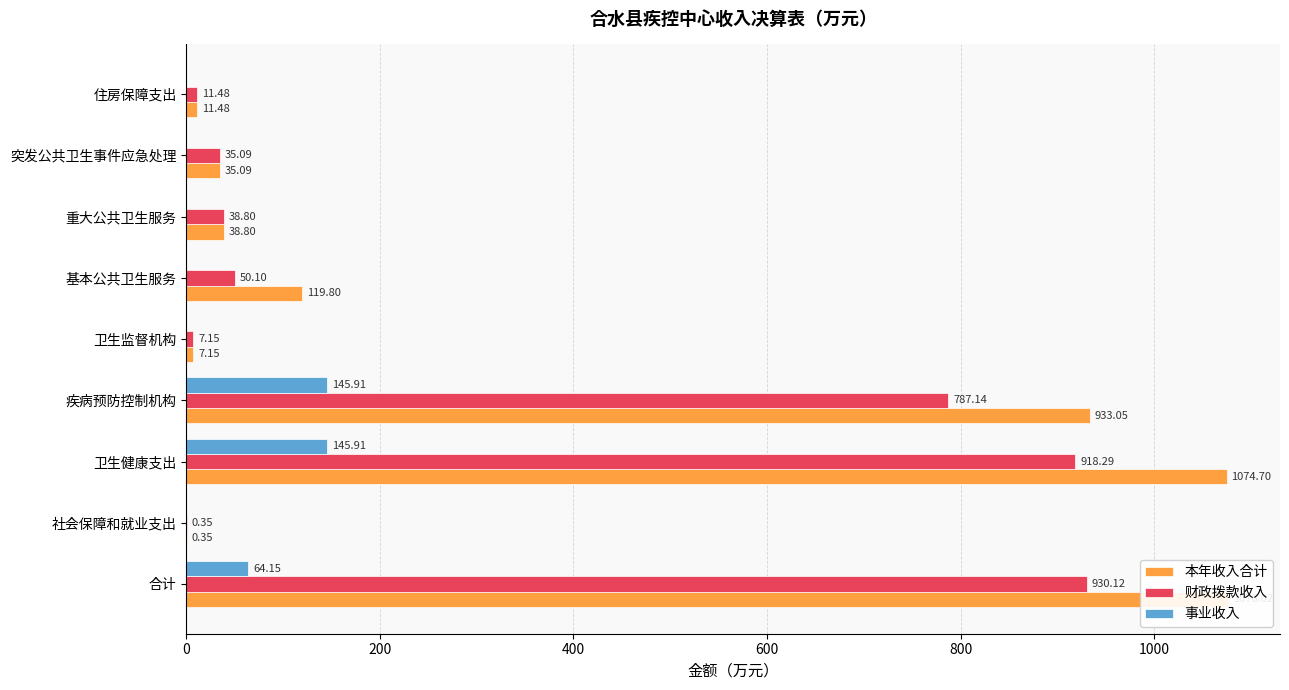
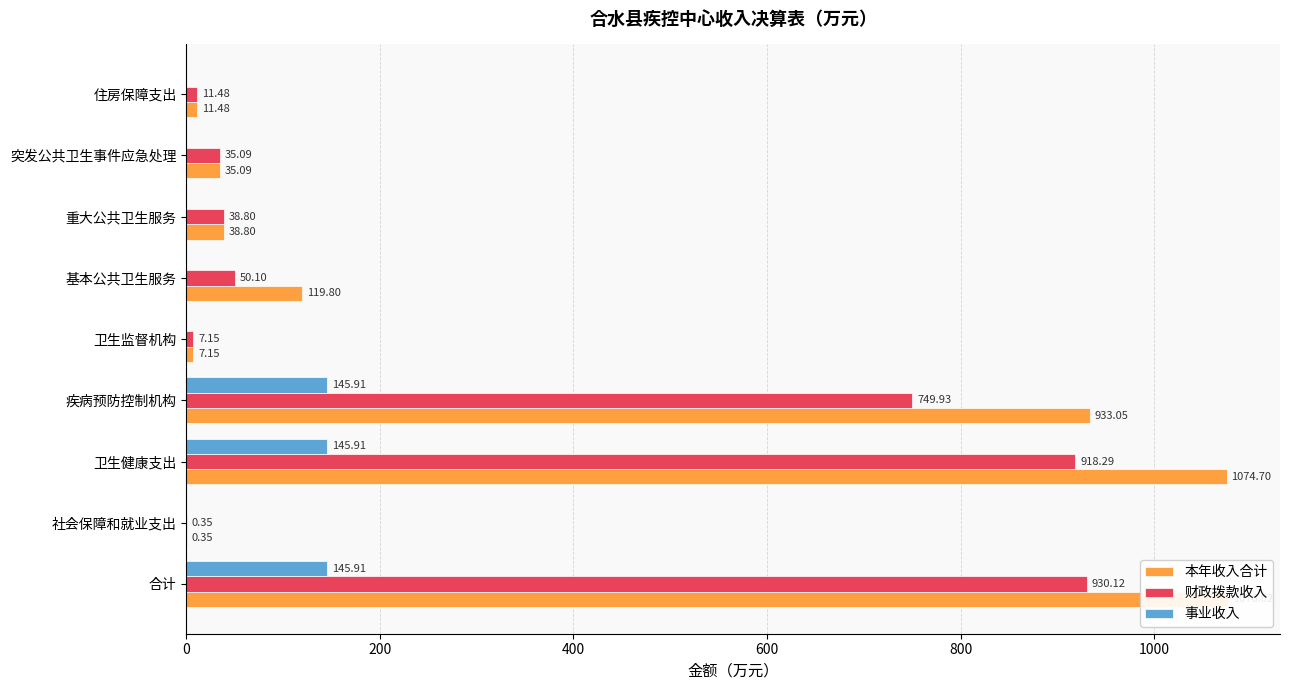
  {
    "本年收入合计": {
      "住房保障支出": 11.48,
      "突发公共卫生事件应急处理": 35.09,
      "重大公共卫生服务": 38.80,
      "基本公共卫生服务": 119.80,
      "卫生监督机构": 7.15,
      "疾病预防控制机构": 933.05,
      "卫生健康支出": 1074.70,
      "社会保障和就业支出": 0.35
    },
    "财政拨款收入": {
      "住房保障支出": 11.48,
      "突发公共卫生事件应急处理": 35.09,
      "重大公共卫生服务": 38.80,
      "基本公共卫生服务": 50.10,
      "卫生监督机构": 7.15,
-     "疾病预防控制机构": 787.14,
+     "疾病预防控制机构": 749.93,
      "卫生健康支出": 918.29,
      "社会保障和就业支出": 0.35,
      "合计": 930.12
    },
    "事业收入": {
      "疾病预防控制机构": 145.91,
      "卫生健康支出": 145.91,
-     "合计": 64.15
+     "合计": 145.91
    }
  }
